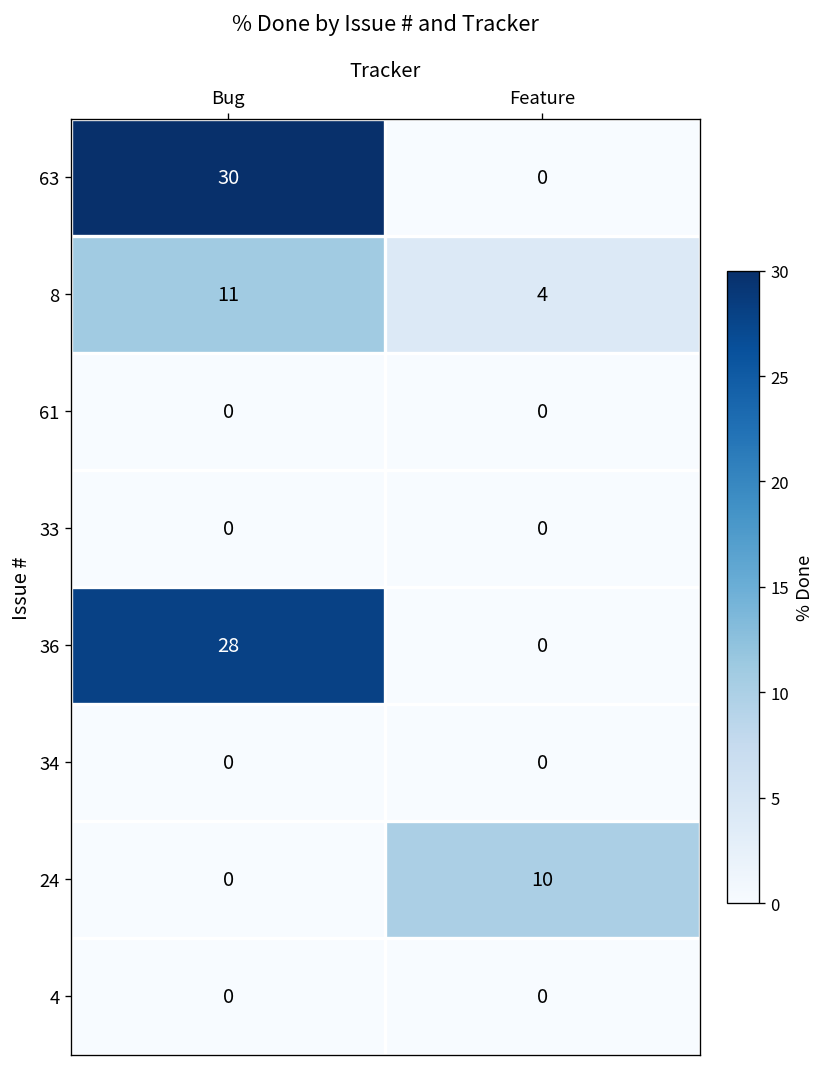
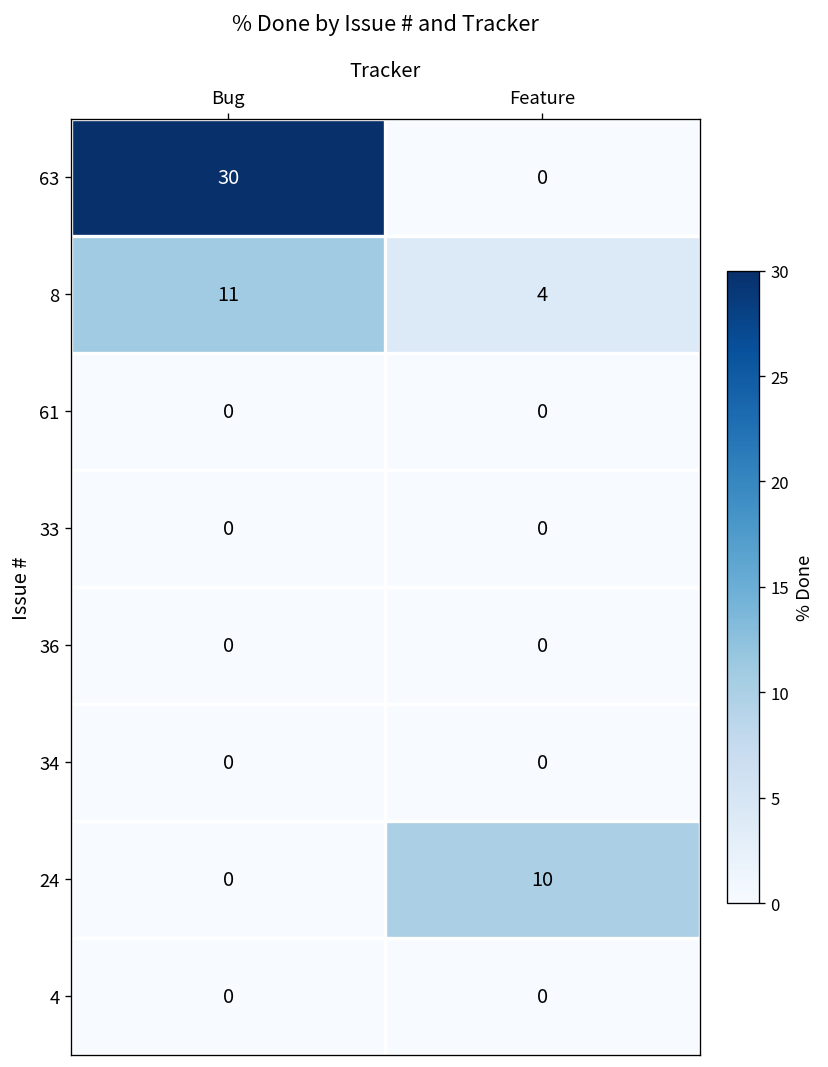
  {
    "63": {
      "Bug": 30,
      "Feature": 0
    },
    "8": {
      "Bug": 11,
      "Feature": 4
    },
    "61": {
      "Bug": 0,
      "Feature": 0
    },
    "33": {
      "Bug": 0,
      "Feature": 0
    },
    "36": {
-     "Bug": 28,
+     "Bug": 0,
      "Feature": 0
    },
    "34": {
      "Bug": 0,
      "Feature": 0
    },
    "24": {
      "Bug": 0,
      "Feature": 10
    },
    "4": {
      "Bug": 0,
      "Feature": 0
    }
  }
